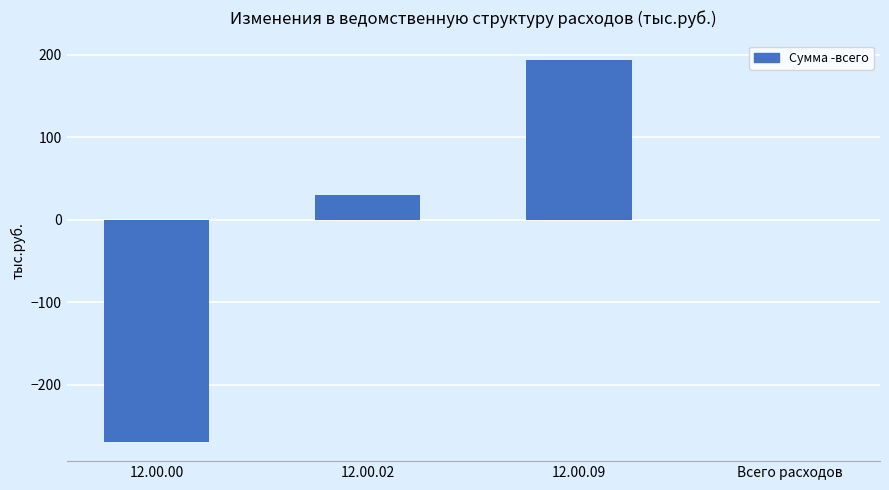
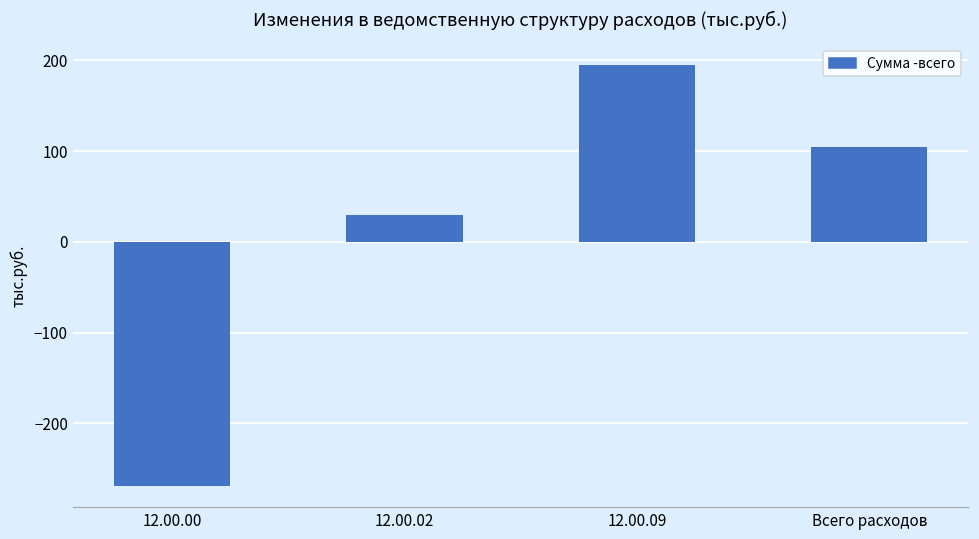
  {
    "12.00.00": -270,
    "12.00.02": 30,
    "12.00.09": 190,
-   "Всего расходов": 0
+   "Всего расходов": 100
  }
